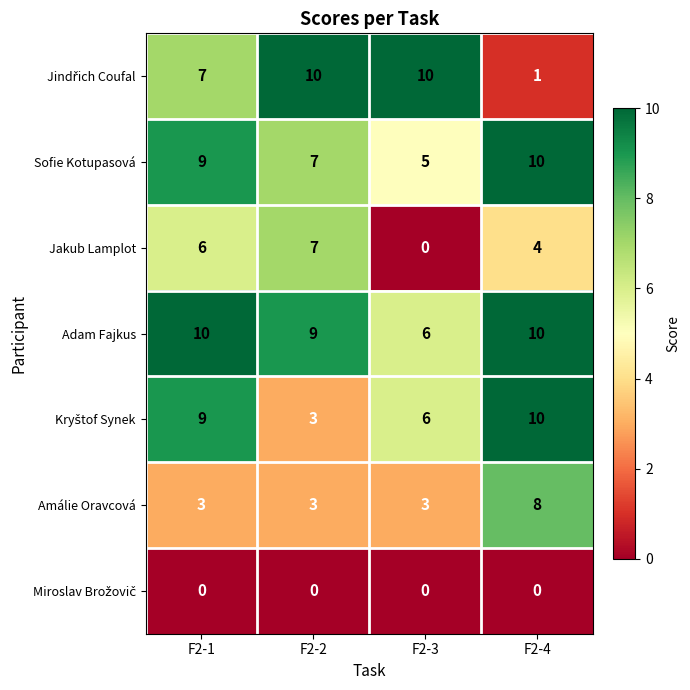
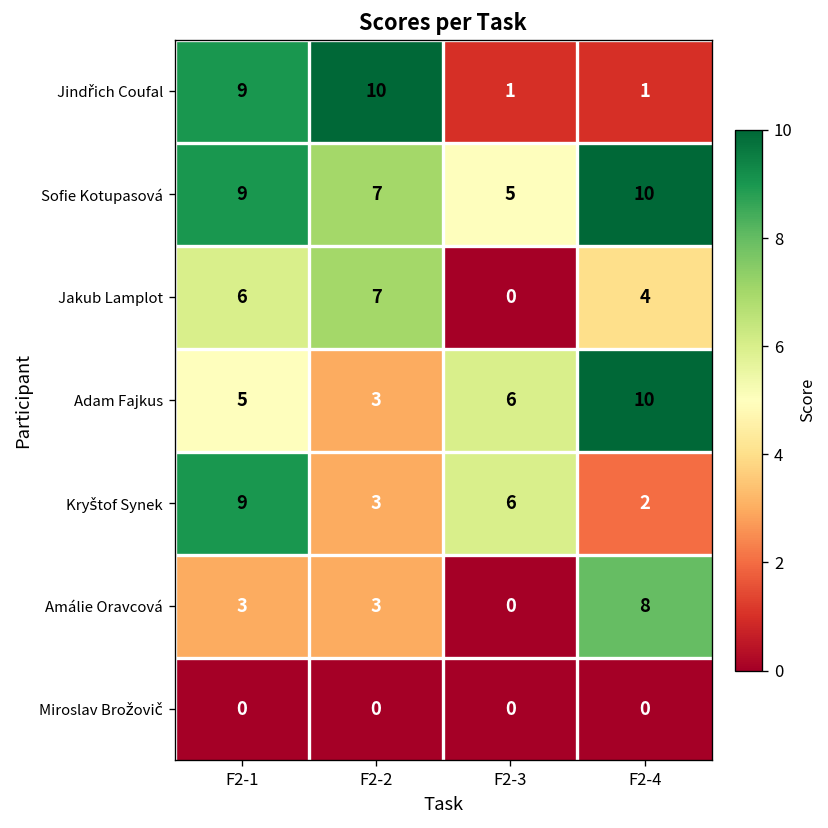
  {
    "Jindřich Coufal": {
-     "F2-1": 7,
+     "F2-1": 9,
      "F2-2": 10,
-     "F2-3": 10,
+     "F2-3": 1,
      "F2-4": 1
    },
    "Sofie Kotupasová": {
      "F2-1": 9,
      "F2-2": 7,
      "F2-3": 5,
      "F2-4": 10
    },
    "Jakub Lamplot": {
      "F2-1": 6,
      "F2-2": 7,
      "F2-3": 0,
      "F2-4": 4
    },
    "Adam Fajkus": {
-     "F2-1": 10,
-     "F2-2": 9,
+     "F2-1": 5,
+     "F2-2": 3,
      "F2-3": 6,
      "F2-4": 10
    },
    "Kryštof Synek": {
      "F2-1": 9,
      "F2-2": 3,
      "F2-3": 6,
-     "F2-4": 10
+     "F2-4": 2
    },
    "Amálie Oravcová": {
      "F2-1": 3,
      "F2-2": 3,
-     "F2-3": 3,
+     "F2-3": 0,
      "F2-4": 8
    },
    "Miroslav Brožovič": {
      "F2-1": 0,
      "F2-2": 0,
      "F2-3": 0,
      "F2-4": 0
    }
  }
